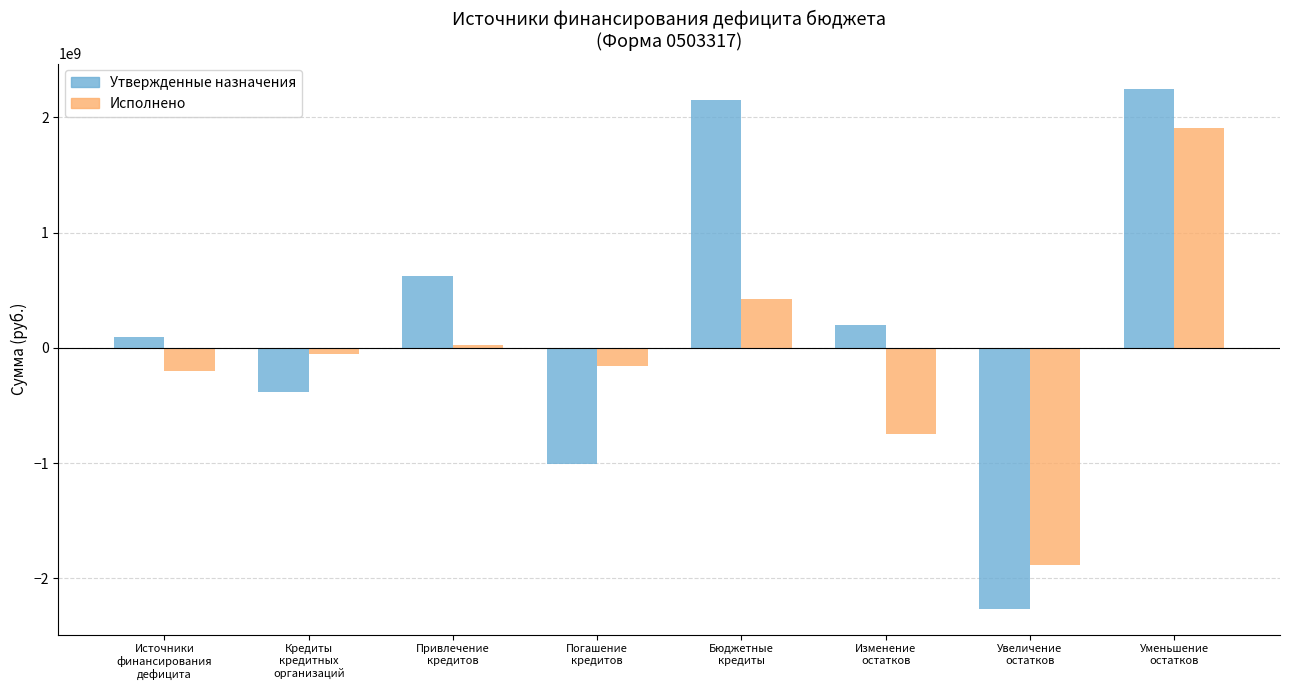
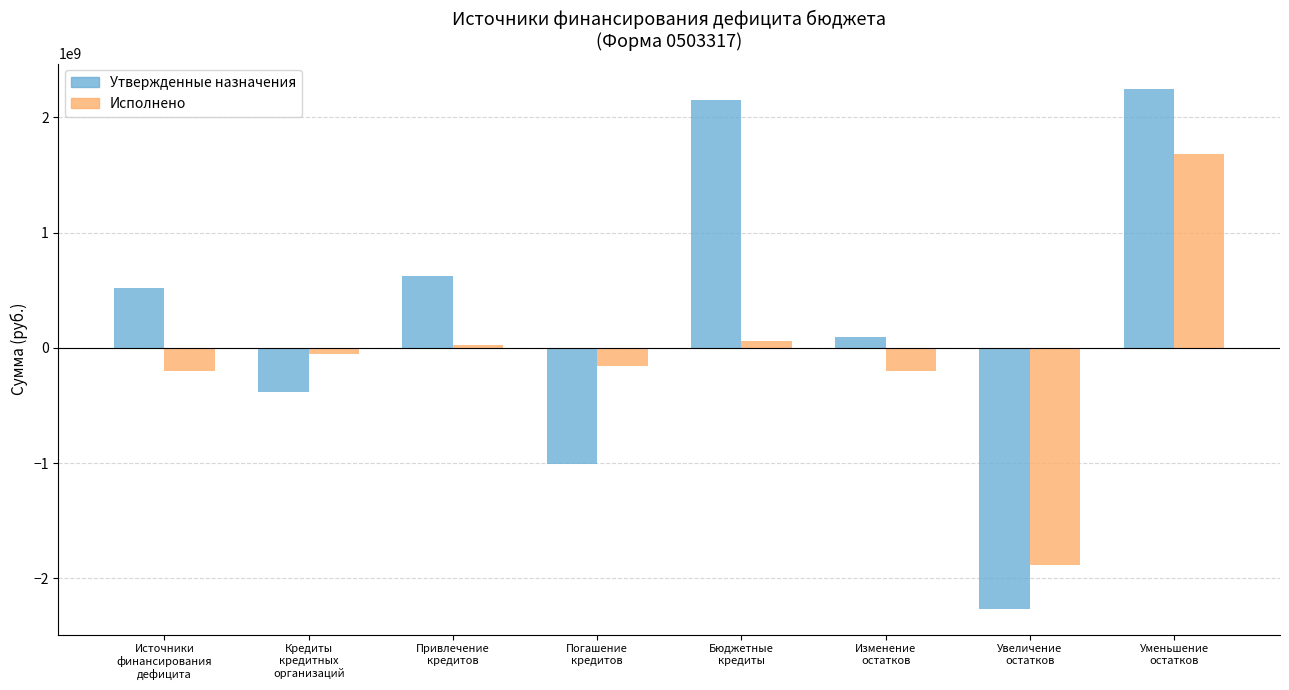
  {
    "Утвержденные назначения": {
-     "Источники финансирования дефицита": 90000000,
+     "Источники финансирования дефицита": 520000000,
      "Кредиты кредитных организаций": -380000000,
      "Привлечение кредитов": 620000000,
      "Погашение кредитов": -1000000000,
      "Бюджетные кредиты": 2150000000,
-     "Изменение остатков": 200000000,
+     "Изменение остатков": 90000000,
      "Увеличение остатков": -2260000000,
      "Уменьшение остатков": 2240000000
    },
    "Исполнено": {
      "Источники финансирования дефицита": -200000000,
      "Кредиты кредитных организаций": -60000000,
      "Привлечение кредитов": 20000000,
      "Погашение кредитов": -160000000,
-     "Бюджетные кредиты": 420000000,
-     "Изменение остатков": -750000000,
+     "Бюджетные кредиты": 60000000,
+     "Изменение остатков": -200000000,
      "Увеличение остатков": -1890000000,
-     "Уменьшение остатков": 1910000000
+     "Уменьшение остатков": 1680000000
    }
  }
